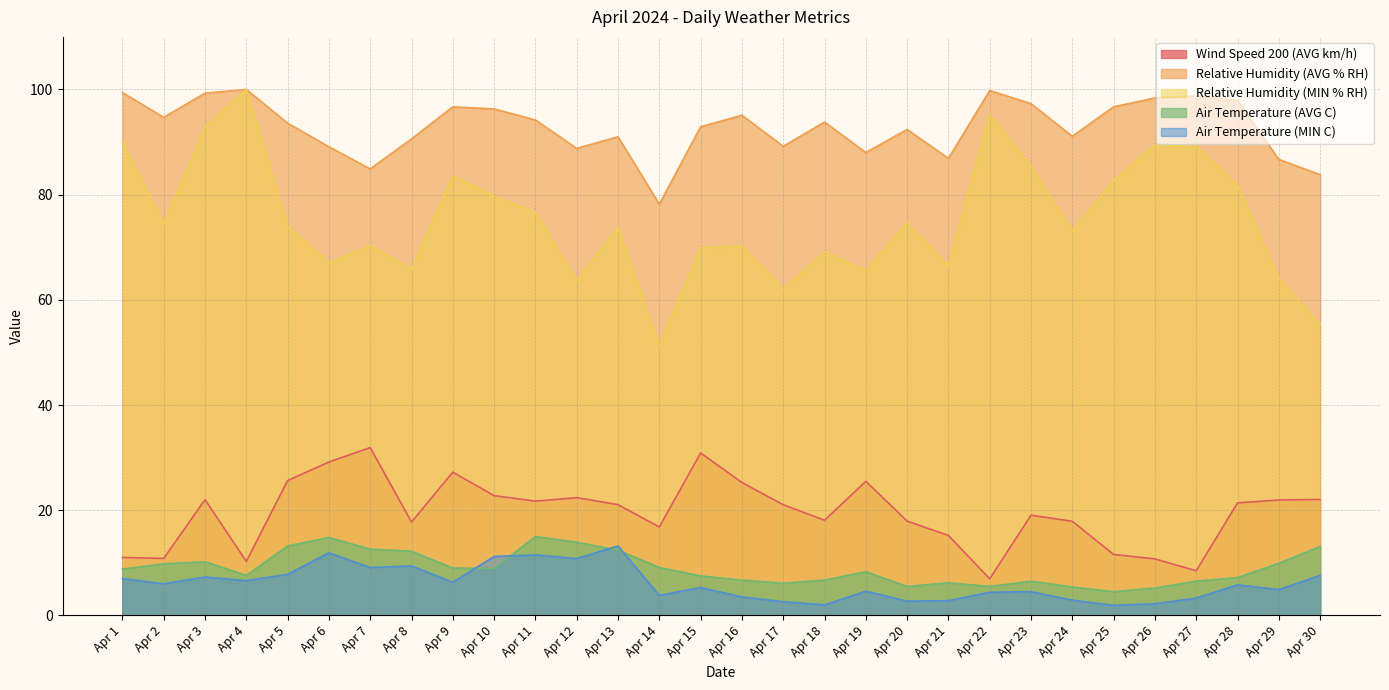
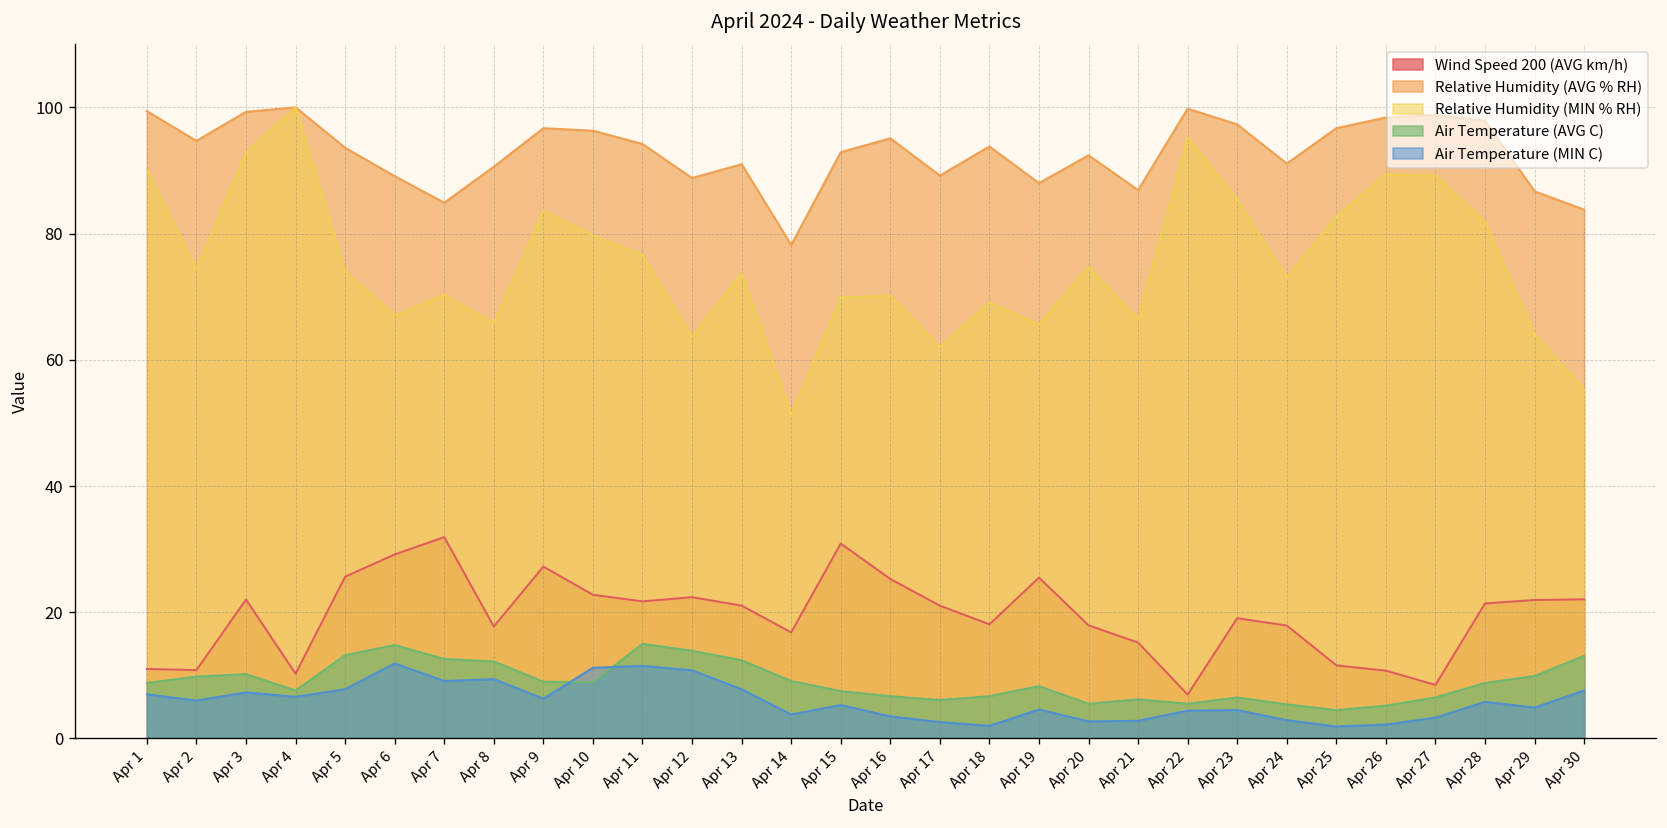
  {
    "Wind Speed 200 (AVG km/h)": {
      "Apr 1": 11,
      "Apr 2": 11,
      "Apr 3": 22,
      "Apr 4": 10,
      "Apr 5": 26,
      "Apr 6": 29,
      "Apr 7": 32,
      "Apr 8": 18,
      "Apr 9": 27,
      "Apr 10": 23,
      "Apr 11": 22,
      "Apr 12": 22,
      "Apr 13": 21,
      "Apr 14": 17,
      "Apr 15": 31,
      "Apr 16": 25,
      "Apr 17": 21,
      "Apr 18": 18,
      "Apr 19": 25,
      "Apr 20": 18,
      "Apr 21": 15,
      "Apr 22": 7,
      "Apr 23": 19,
      "Apr 24": 18,
      "Apr 25": 12,
      "Apr 26": 11,
      "Apr 27": 8,
      "Apr 28": 21,
      "Apr 29": 22,
      "Apr 30": 22
    },
    "Air Temperature (AVG C)": {
      "Apr 1": 9,
      "Apr 2": 10,
      "Apr 3": 10,
      "Apr 4": 8,
      "Apr 5": 13,
      "Apr 6": 15,
      "Apr 7": 13,
      "Apr 8": 12,
      "Apr 9": 9,
      "Apr 10": 9,
      "Apr 11": 15,
      "Apr 12": 14,
      "Apr 13": 12,
      "Apr 14": 9,
      "Apr 15": 8,
      "Apr 16": 7,
      "Apr 17": 6,
      "Apr 18": 7,
      "Apr 19": 8,
      "Apr 20": 6,
      "Apr 21": 6,
      "Apr 22": 6,
      "Apr 23": 7,
      "Apr 24": 5,
      "Apr 25": 5,
      "Apr 26": 5,
      "Apr 27": 7,
-     "Apr 28": 7,
+     "Apr 28": 9,
      "Apr 29": 10,
      "Apr 30": 13
    },
    "Air Temperature (MIN C)": {
      "Apr 1": 7,
      "Apr 2": 6,
      "Apr 3": 7,
      "Apr 4": 7,
      "Apr 5": 8,
      "Apr 6": 12,
      "Apr 7": 9,
      "Apr 8": 9,
      "Apr 9": 6,
      "Apr 10": 11,
      "Apr 11": 12,
      "Apr 12": 11,
-     "Apr 13": 13,
+     "Apr 13": 8,
      "Apr 14": 4,
      "Apr 15": 5,
      "Apr 16": 4,
      "Apr 17": 3,
      "Apr 18": 2,
      "Apr 19": 5,
      "Apr 20": 3,
      "Apr 21": 3,
      "Apr 22": 4,
      "Apr 23": 5,
      "Apr 24": 3,
      "Apr 25": 2,
      "Apr 26": 2,
      "Apr 27": 3,
      "Apr 28": 6,
      "Apr 29": 5,
      "Apr 30": 8
    }
  }
